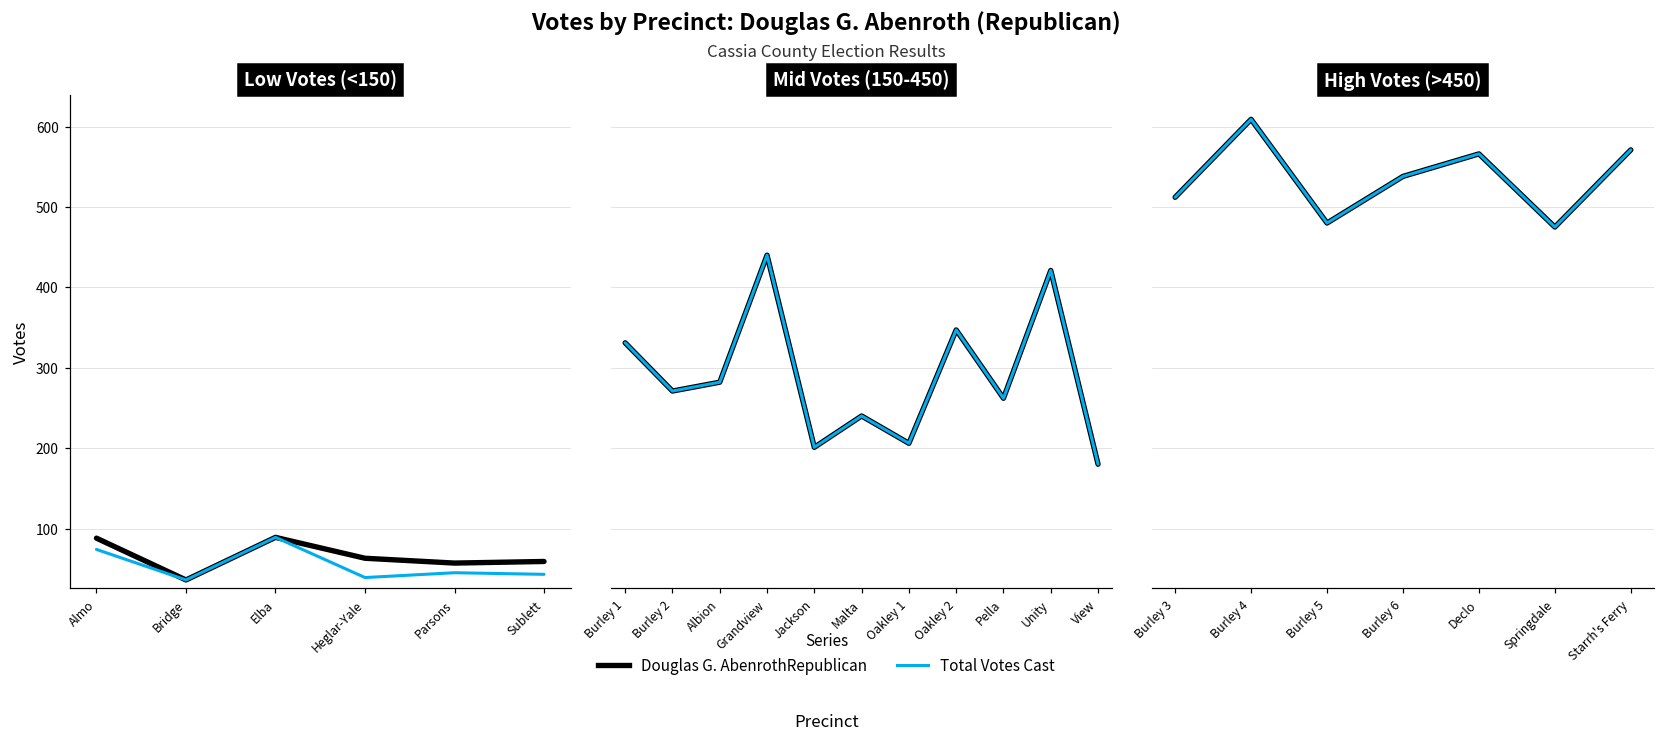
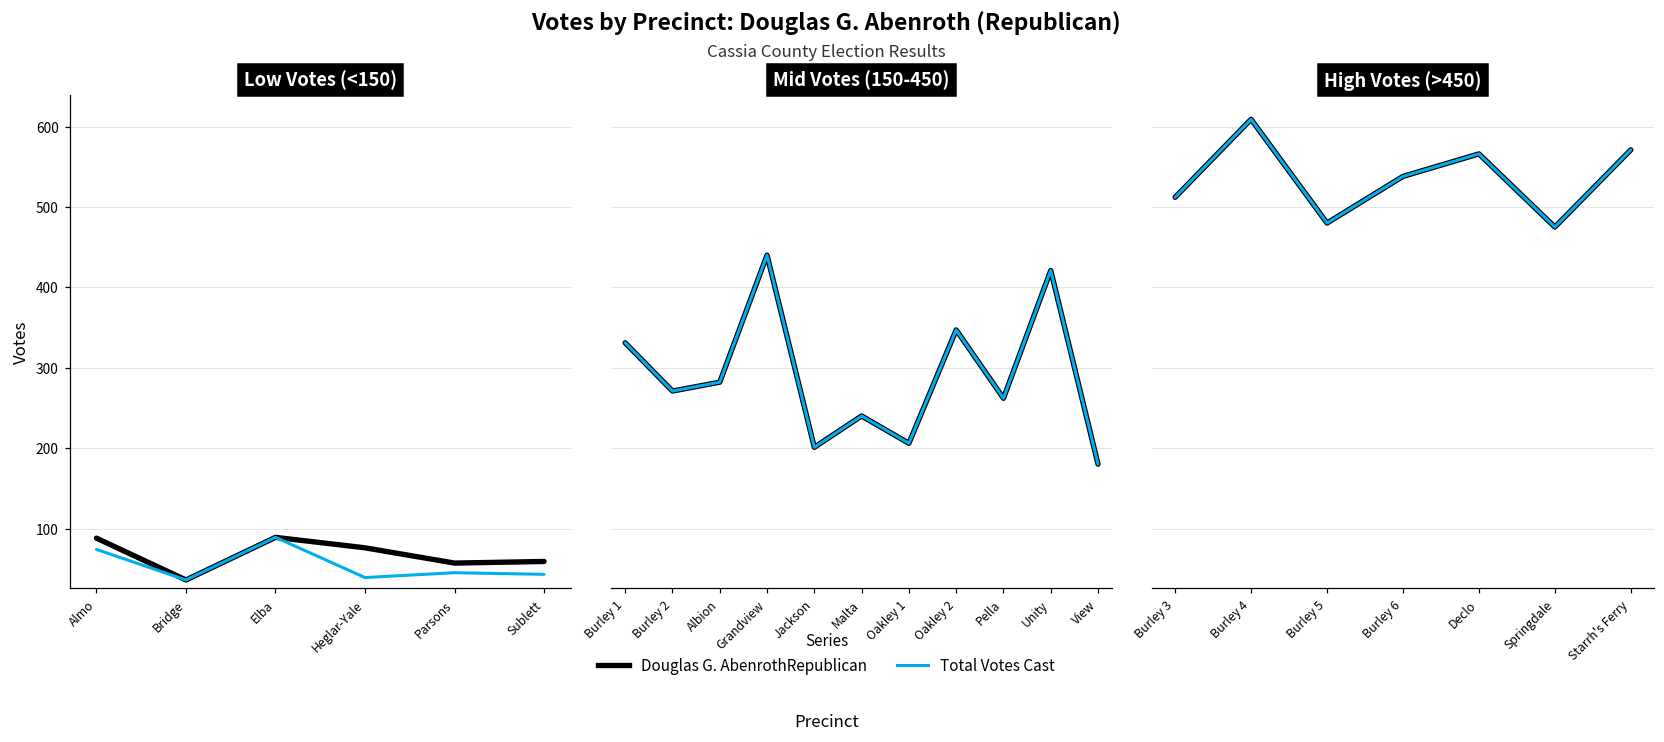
  {
    "Low Votes (<150)": {
      "Douglas G. AbenrothRepublican": {
        "Almo": 90,
-       "Heglar-Yale": 60,
+       "Heglar-Yale": 80,
        "Parsons": 60,
        "Sublett": 60
      },
      "Total Votes Cast": {
        "Almo": 70,
        "Heglar-Yale": 40,
        "Parsons": 50,
        "Sublett": 40
      }
    }
  }
